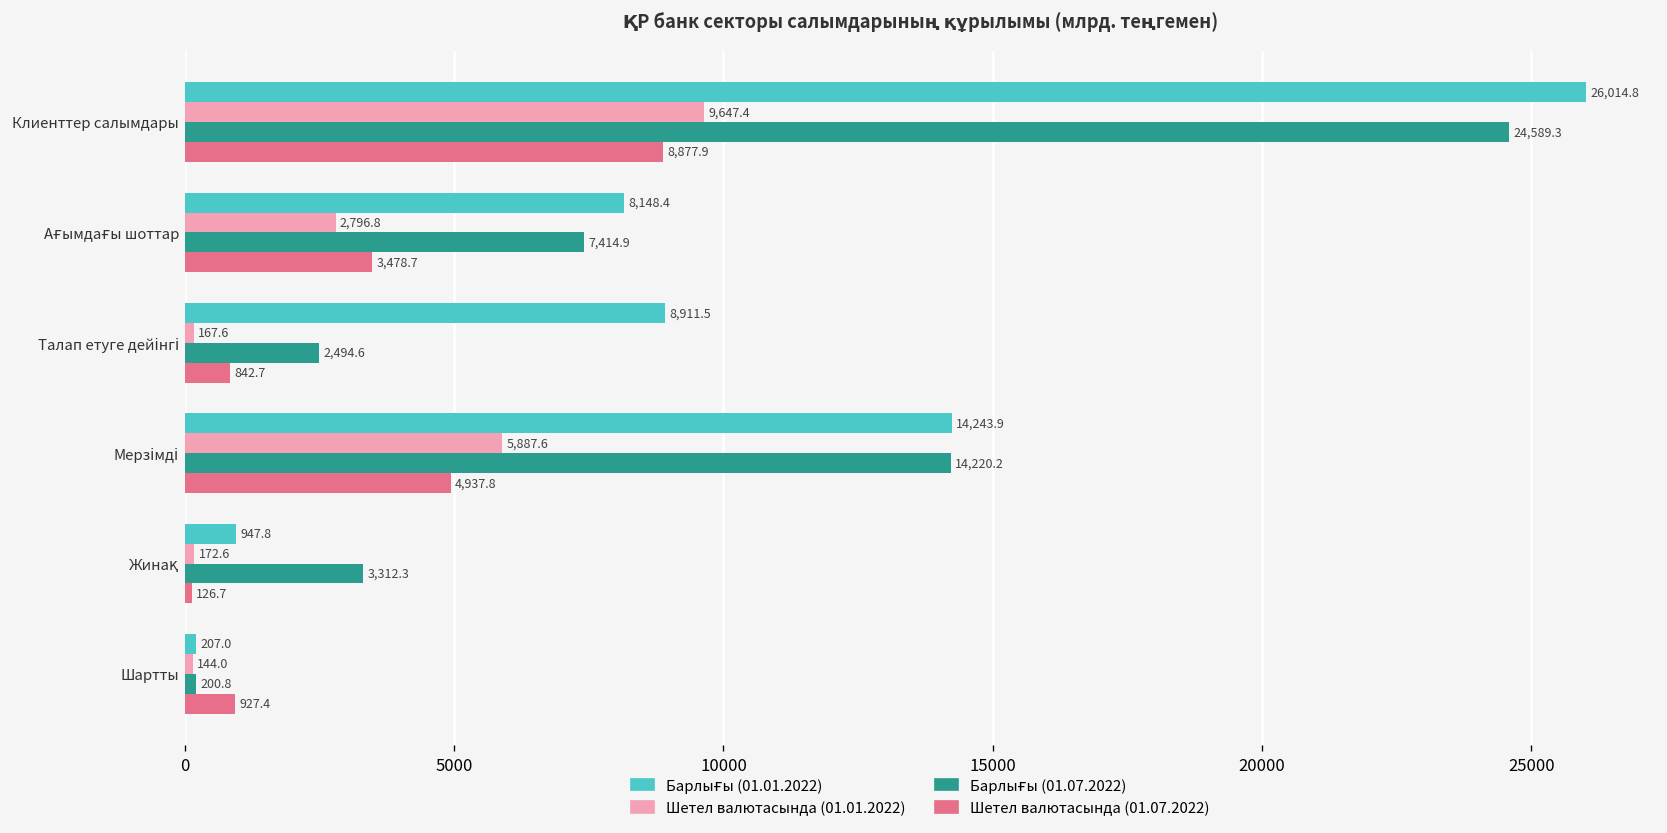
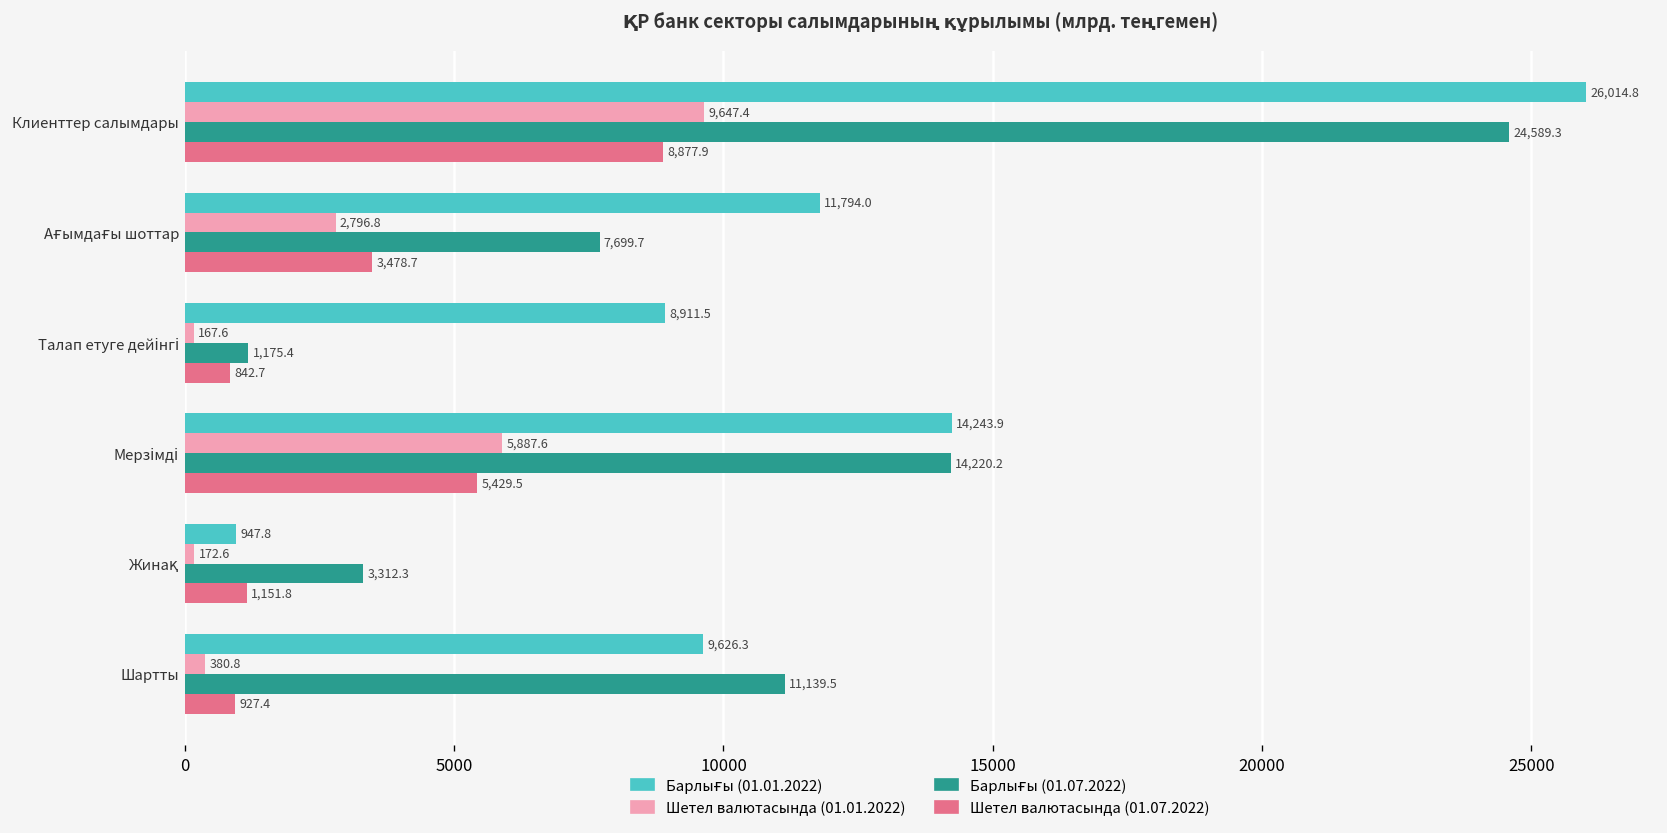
  {
    "Барлығы (01.01.2022)": {
      "Клиенттер салымдары": "26,014.8",
-     "Ағымдағы шоттар": "8,148.4",
+     "Ағымдағы шоттар": "11,794.0",
      "Талап етуге дейінгі": "8,911.5",
      "Мерзімді": "14,243.9",
      "Жинақ": "947.8",
-     "Шартты": "207.0"
+     "Шартты": "9,626.3"
    },
    "Шетел валютасында (01.01.2022)": {
      "Клиенттер салымдары": "9,647.4",
      "Ағымдағы шоттар": "2,796.8",
      "Талап етуге дейінгі": "167.6",
      "Мерзімді": "5,887.6",
      "Жинақ": "172.6",
-     "Шартты": "144.0"
+     "Шартты": "380.8"
    },
    "Барлығы (01.07.2022)": {
      "Клиенттер салымдары": "24,589.3",
-     "Ағымдағы шоттар": "7,414.9",
-     "Талап етуге дейінгі": "2,494.6",
+     "Ағымдағы шоттар": "7,699.7",
+     "Талап етуге дейінгі": "1,175.4",
      "Мерзімді": "14,220.2",
      "Жинақ": "3,312.3",
-     "Шартты": "200.8"
+     "Шартты": "11,139.5"
    },
    "Шетел валютасында (01.07.2022)": {
      "Клиенттер салымдары": "8,877.9",
      "Ағымдағы шоттар": "3,478.7",
      "Талап етуге дейінгі": "842.7",
-     "Мерзімді": "4,937.8",
-     "Жинақ": "126.7",
+     "Мерзімді": "5,429.5",
+     "Жинақ": "1,151.8",
      "Шартты": "927.4"
    }
  }
